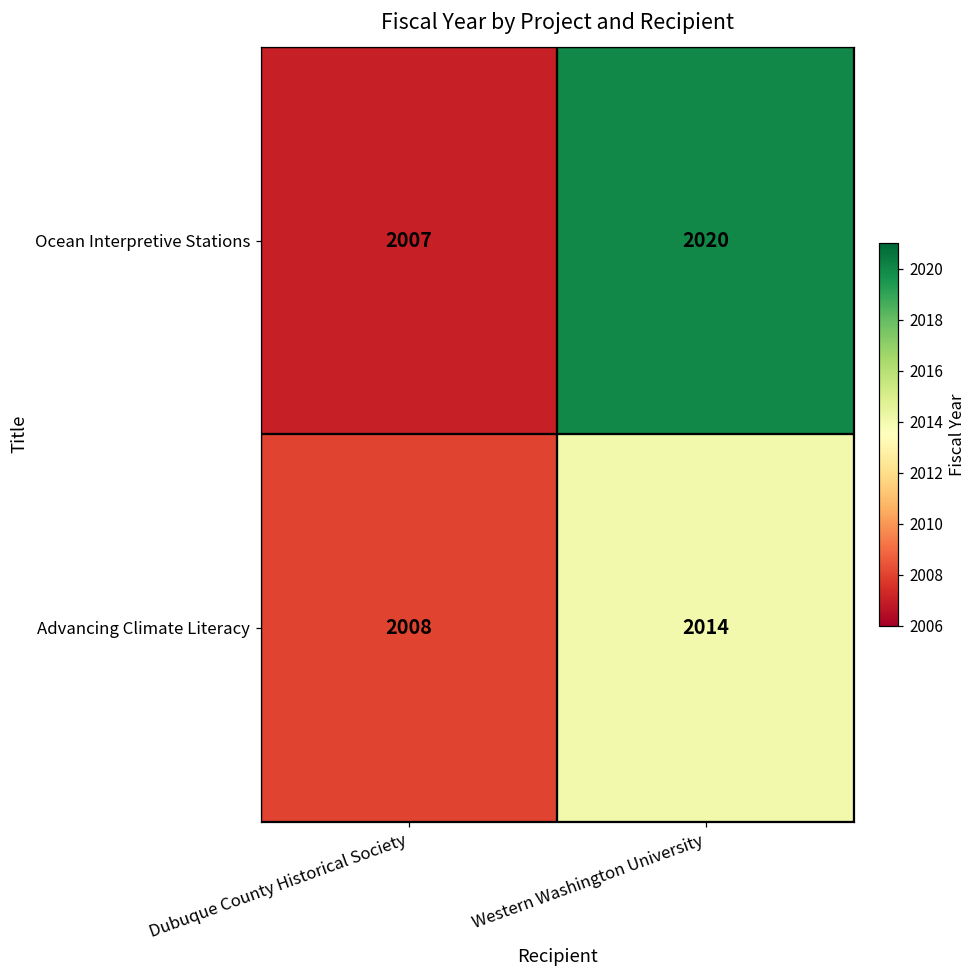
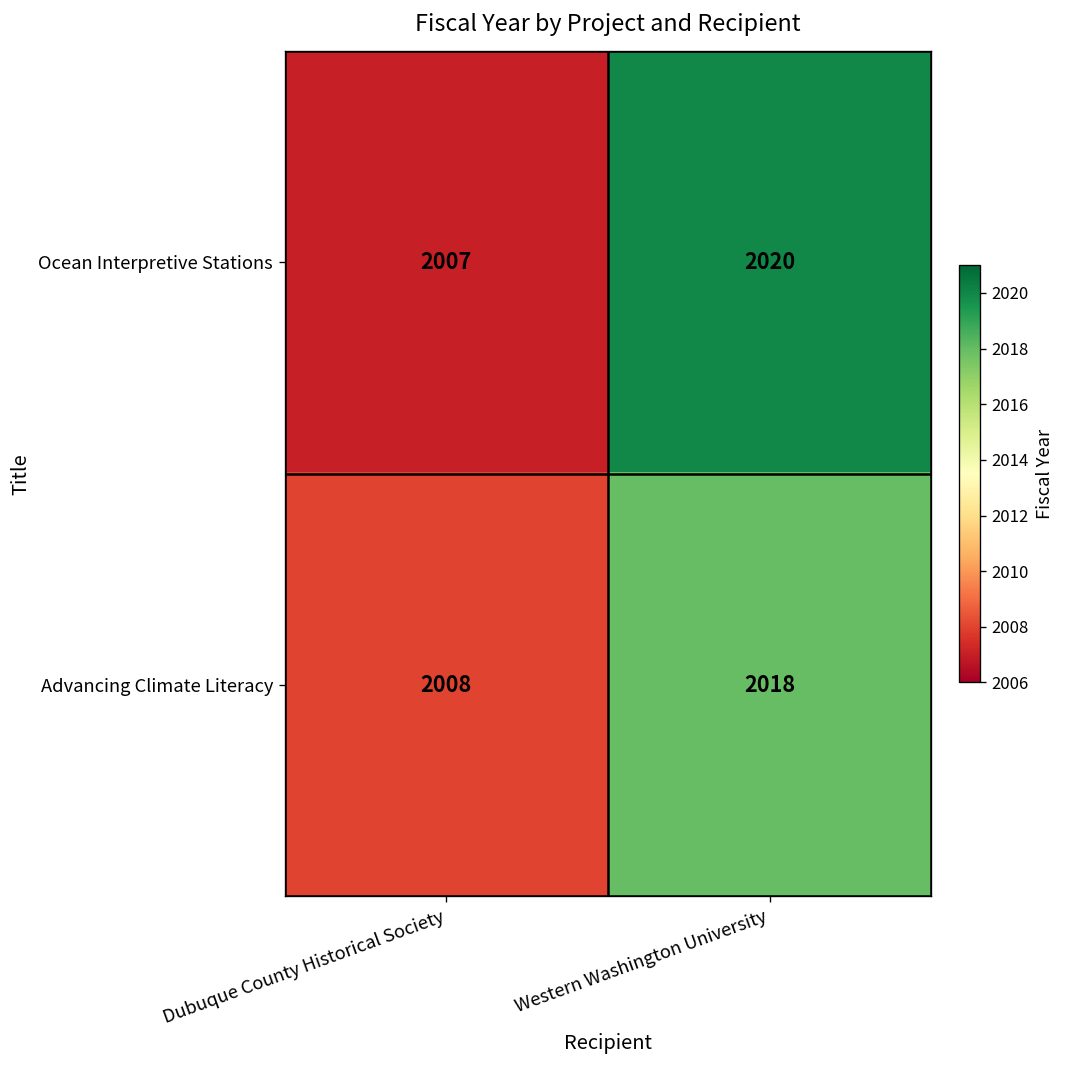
  {
    "Ocean Interpretive Stations": {
      "Dubuque County Historical Society": 2007,
      "Western Washington University": 2020
    },
    "Advancing Climate Literacy": {
      "Dubuque County Historical Society": 2008,
-     "Western Washington University": 2014
+     "Western Washington University": 2018
    }
  }
